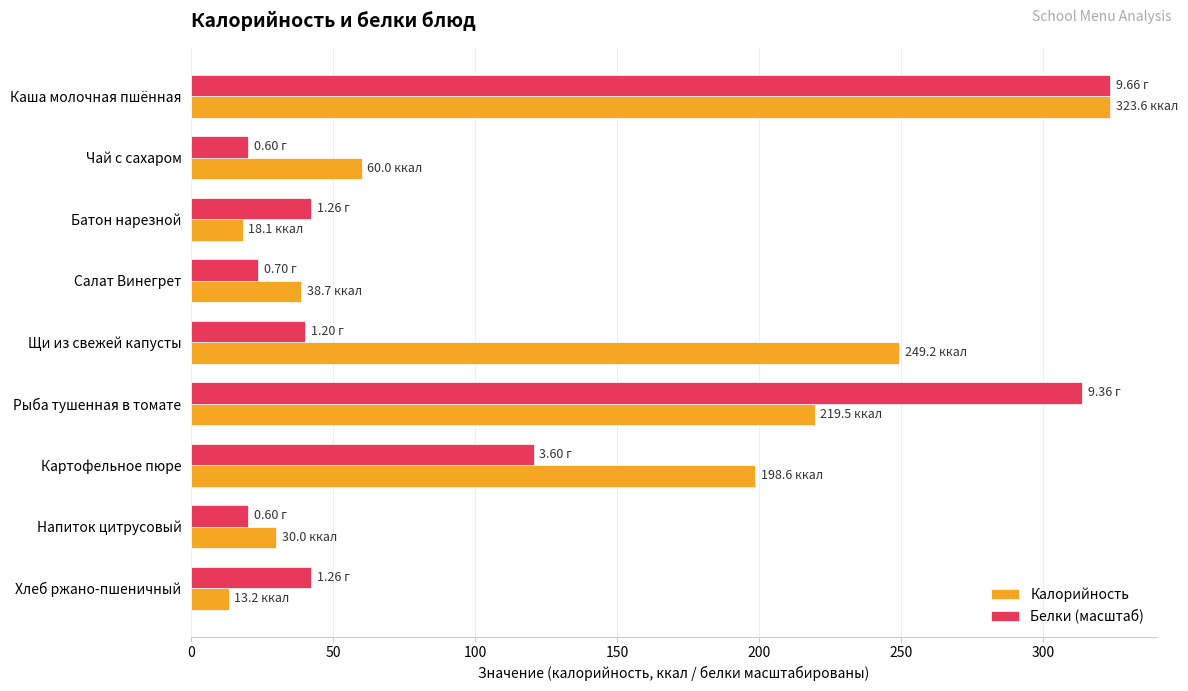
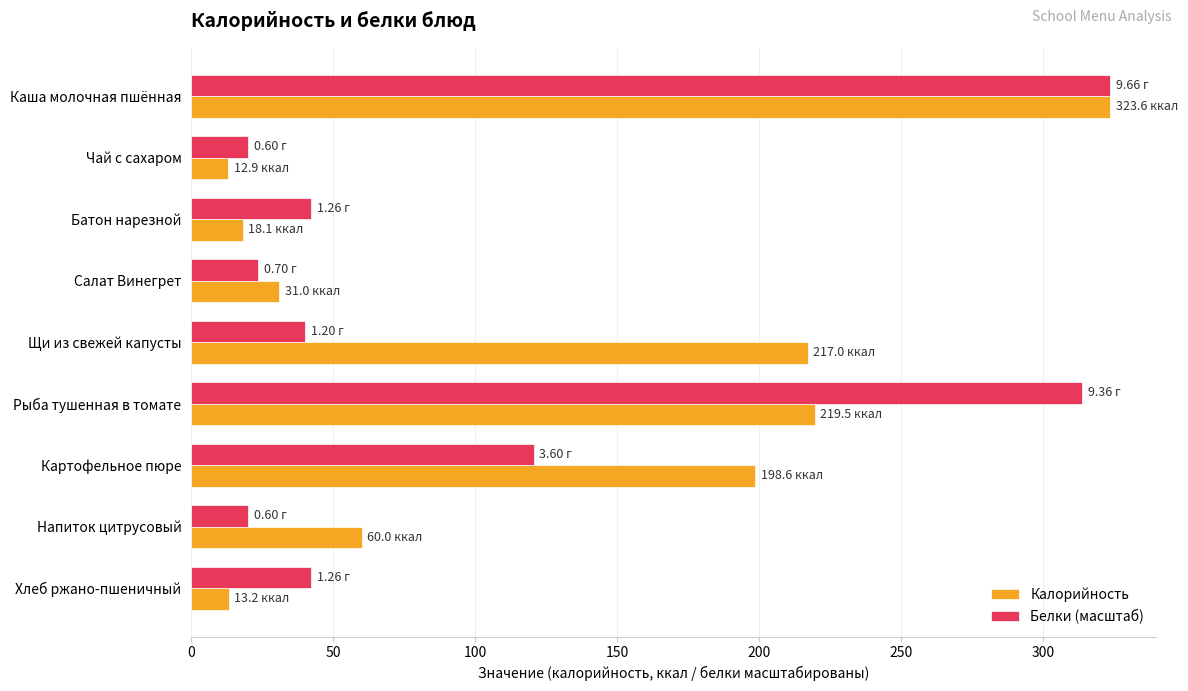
  {
    "Калорийность": {
      "Каша молочная пшённая": 323.6,
-     "Чай с сахаром": 60.0,
+     "Чай с сахаром": 12.9,
      "Батон нарезной": 18.1,
-     "Салат Винегрет": 38.7,
-     "Щи из свежей капусты": 249.2,
+     "Салат Винегрет": 31.0,
+     "Щи из свежей капусты": 217.0,
      "Рыба тушенная в томате": 219.5,
      "Картофельное пюре": 198.6,
-     "Напиток цитрусовый": 30.0,
+     "Напиток цитрусовый": 60.0,
      "Хлеб ржано-пшеничный": 13.2
    }
  }
